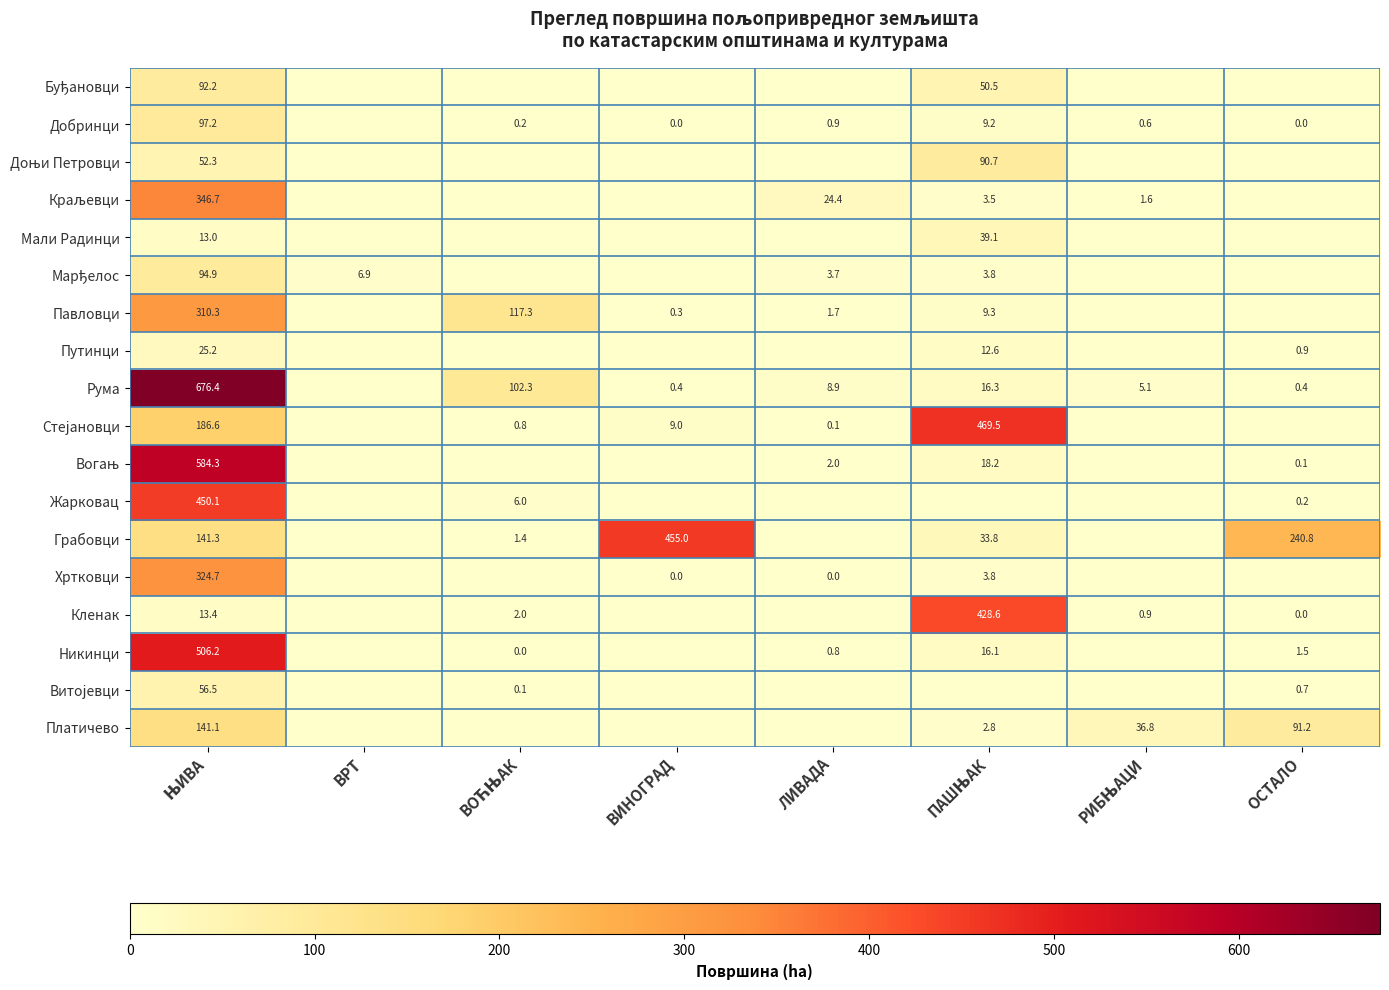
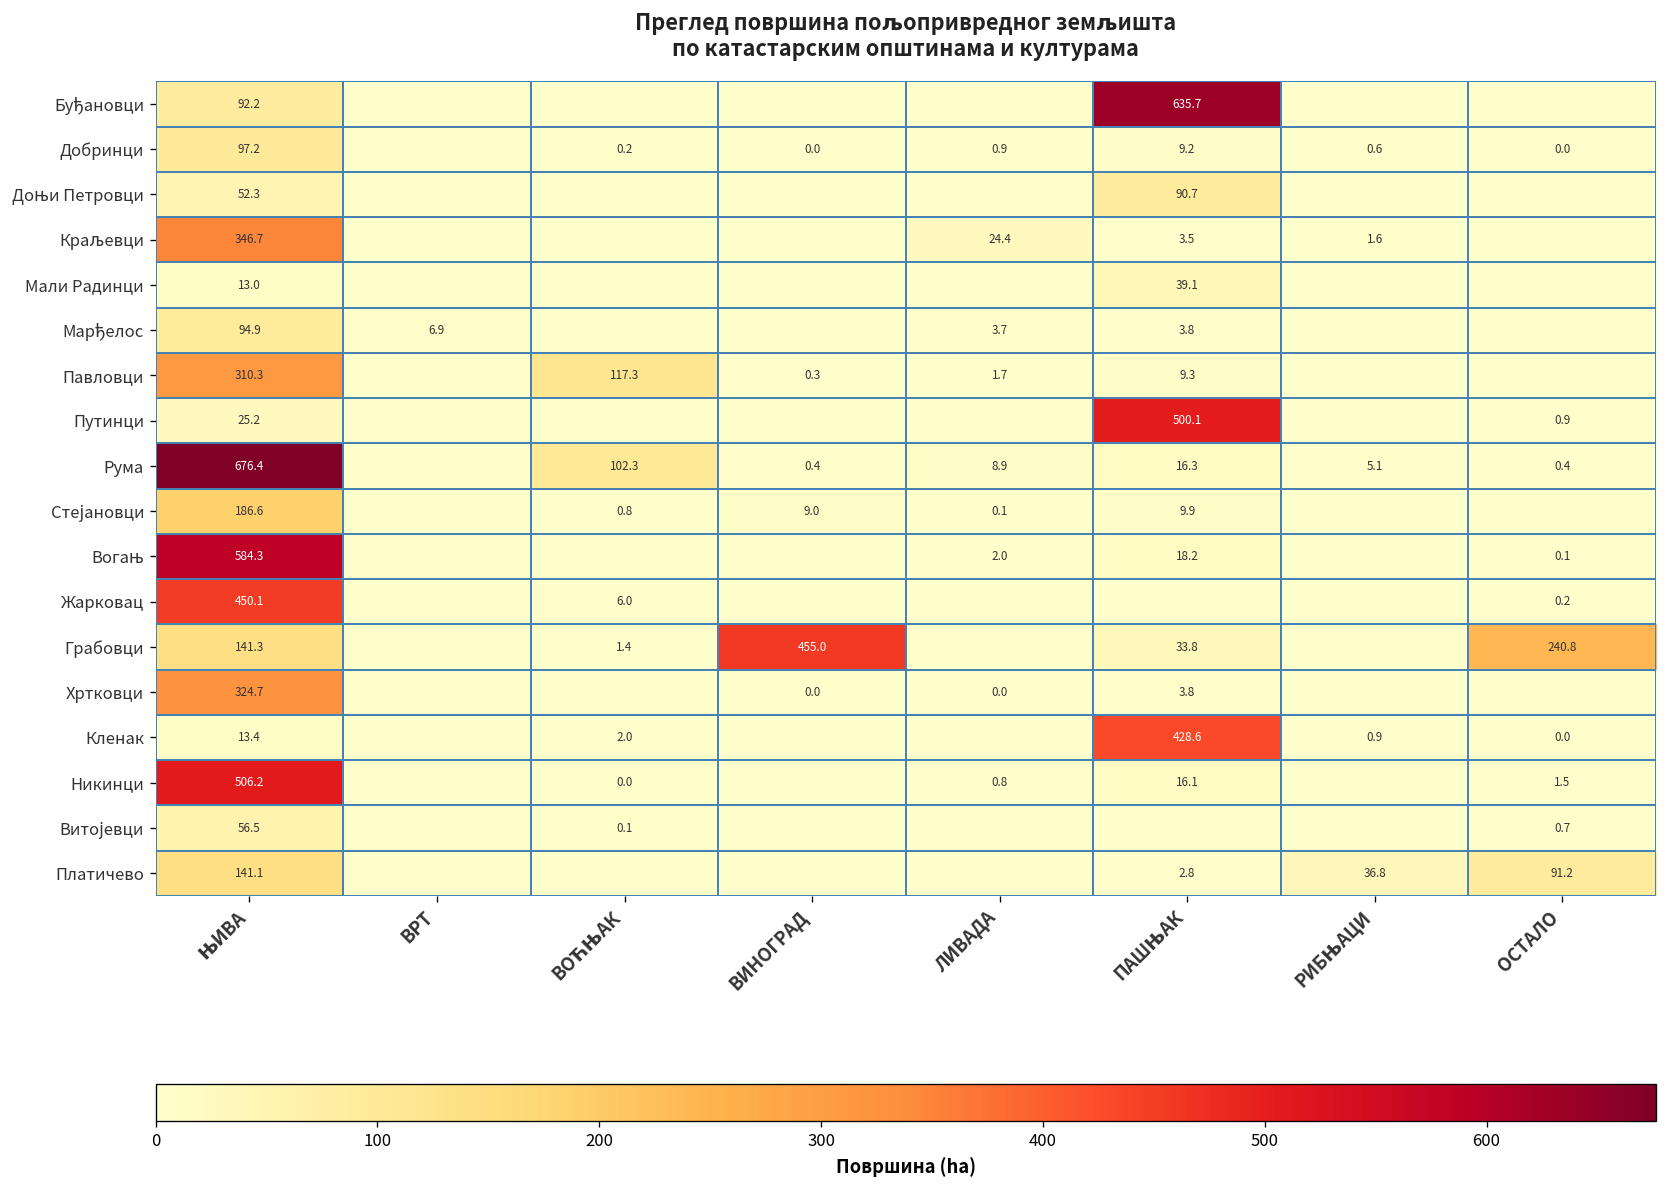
  {
    "Буђановци": {
      "ЊИВА": 92.2,
-     "ПАШЊАК": 50.5
+     "ПАШЊАК": 635.7
    },
    "Добринци": {
      "ЊИВА": 97.2,
      "ВОЋЊАК": 0.2,
      "ВИНОГРАД": 0.0,
      "ЛИВАДА": 0.9,
      "ПАШЊАК": 9.2,
      "РИБЊАЦИ": 0.6,
      "ОСТАЛО": 0.0
    },
    "Доњи Петровци": {
      "ЊИВА": 52.3,
      "ПАШЊАК": 90.7
    },
    "Краљевци": {
      "ЊИВА": 346.7,
      "ЛИВАДА": 24.4,
      "ПАШЊАК": 3.5,
      "РИБЊАЦИ": 1.6
    },
    "Мали Радинци": {
      "ЊИВА": 13.0,
      "ПАШЊАК": 39.1
    },
    "Марђелос": {
      "ЊИВА": 94.9,
      "ВРТ": 6.9,
      "ЛИВАДА": 3.7,
      "ПАШЊАК": 3.8
    },
    "Павловци": {
      "ЊИВА": 310.3,
      "ВОЋЊАК": 117.3,
      "ВИНОГРАД": 0.3,
      "ЛИВАДА": 1.7,
      "ПАШЊАК": 9.3
    },
    "Путинци": {
      "ЊИВА": 25.2,
-     "ПАШЊАК": 12.6,
+     "ПАШЊАК": 500.1,
      "ОСТАЛО": 0.9
    },
    "Рума": {
      "ЊИВА": 676.4,
      "ВОЋЊАК": 102.3,
      "ВИНОГРАД": 0.4,
      "ЛИВАДА": 8.9,
      "ПАШЊАК": 16.3,
      "РИБЊАЦИ": 5.1,
      "ОСТАЛО": 0.4
    },
    "Стејановци": {
      "ЊИВА": 186.6,
      "ВОЋЊАК": 0.8,
      "ВИНОГРАД": 9.0,
      "ЛИВАДА": 0.1,
-     "ПАШЊАК": 469.5
+     "ПАШЊАК": 9.9
    },
    "Вогањ": {
      "ЊИВА": 584.3,
      "ЛИВАДА": 2.0,
      "ПАШЊАК": 18.2,
      "ОСТАЛО": 0.1
    },
    "Жарковац": {
      "ЊИВА": 450.1,
      "ВОЋЊАК": 6.0,
      "ОСТАЛО": 0.2
    },
    "Грабовци": {
      "ЊИВА": 141.3,
      "ВОЋЊАК": 1.4,
      "ВИНОГРАД": 455.0,
      "ПАШЊАК": 33.8,
      "ОСТАЛО": 240.8
    },
    "Хртковци": {
      "ЊИВА": 324.7,
      "ВИНОГРАД": 0.0,
      "ЛИВАДА": 0.0,
      "ПАШЊАК": 3.8
    },
    "Кленак": {
      "ЊИВА": 13.4,
      "ВОЋЊАК": 2.0,
      "ПАШЊАК": 428.6,
      "РИБЊАЦИ": 0.9,
      "ОСТАЛО": 0.0
    },
    "Никинци": {
      "ЊИВА": 506.2,
      "ВОЋЊАК": 0.0,
      "ЛИВАДА": 0.8,
      "ПАШЊАК": 16.1,
      "ОСТАЛО": 1.5
    },
    "Витојевци": {
      "ЊИВА": 56.5,
      "ВОЋЊАК": 0.1,
      "ОСТАЛО": 0.7
    },
    "Платичево": {
      "ЊИВА": 141.1,
      "ПАШЊАК": 2.8,
      "РИБЊАЦИ": 36.8,
      "ОСТАЛО": 91.2
    }
  }
